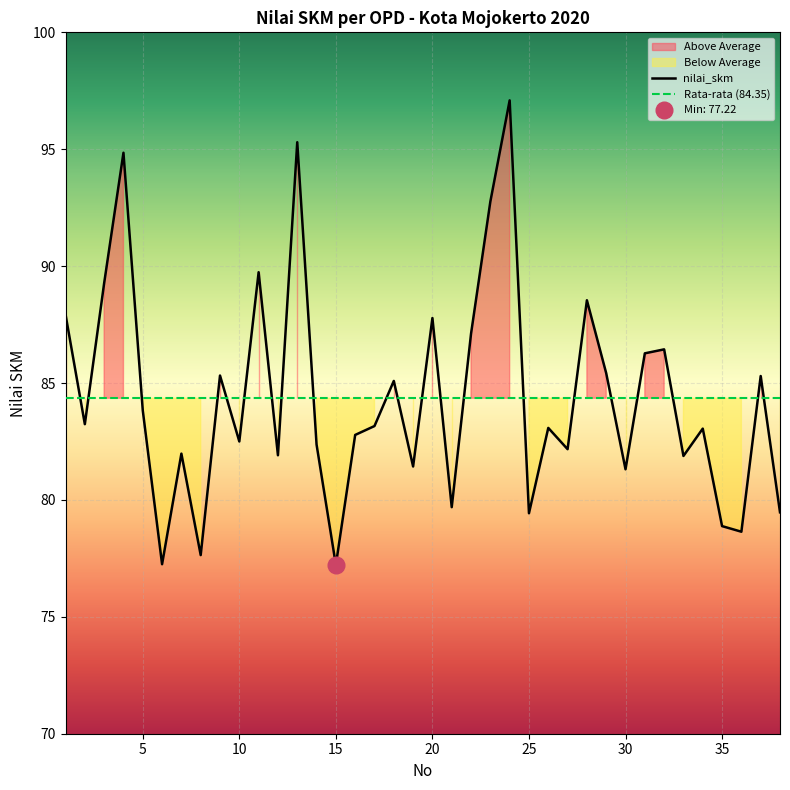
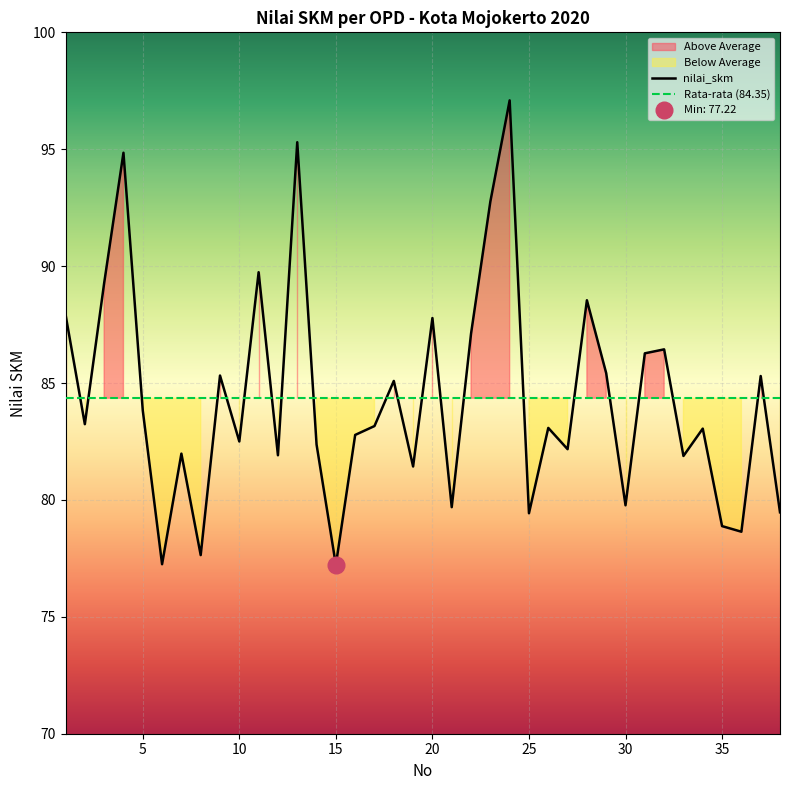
  {
    "nilai_skm": {
      "5": 83.8,
      "10": 82.5,
      "20": 87.8,
      "25": 79.4,
-     "30": 81.3,
+     "30": 79.8,
      "35": 78.9
    }
  }
